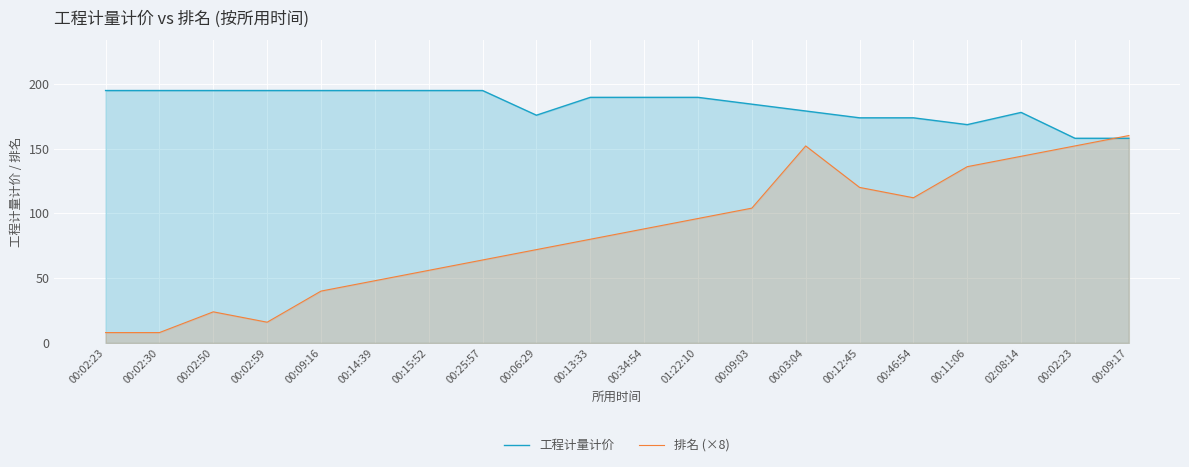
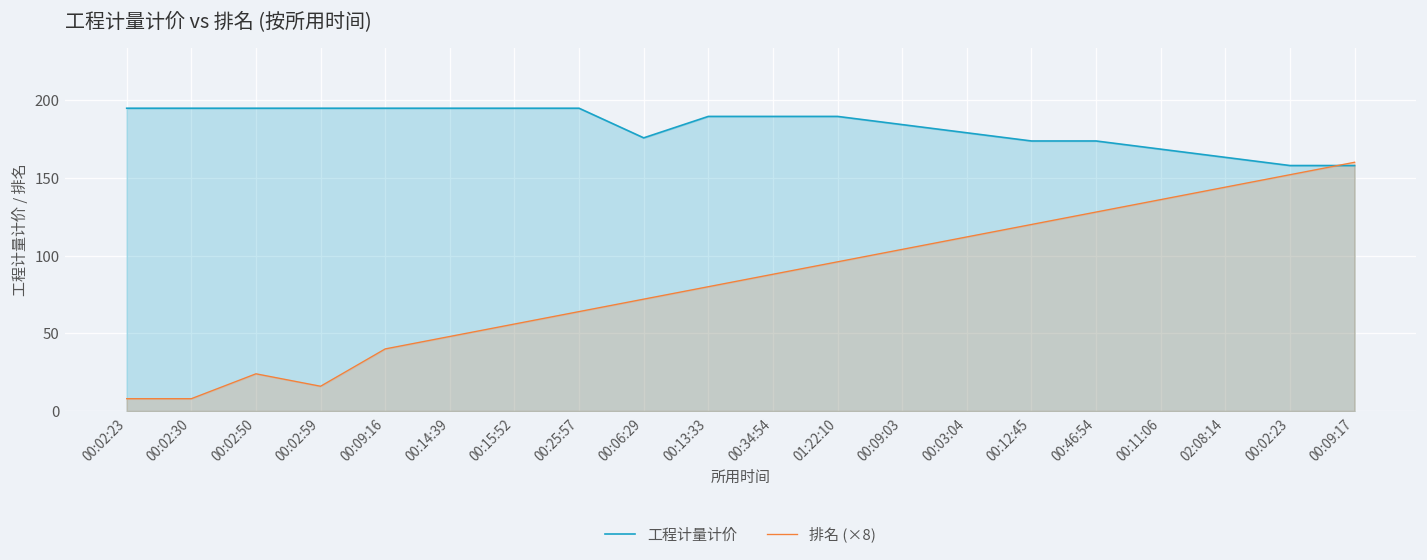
  {
    "工程计量计价": {
      "00:02:30": 195,
      "00:02:50": 195,
      "00:02:59": 195,
      "00:09:16": 195,
      "00:14:39": 195,
      "00:15:52": 195,
      "00:25:57": 195,
      "00:06:29": 176,
      "00:13:33": 189,
      "00:34:54": 189,
      "01:22:10": 189,
      "00:09:03": 184,
      "00:03:04": 179,
      "00:12:45": 174,
      "00:46:54": 174,
      "00:11:06": 168,
-     "02:08:14": 178,
+     "02:08:14": 163,
      "00:09:17": 158
    },
    "排名 (×8)": {
      "00:02:30": 8,
      "00:02:50": 24,
      "00:02:59": 16,
      "00:09:16": 40,
      "00:14:39": 48,
      "00:15:52": 56,
      "00:25:57": 64,
      "00:06:29": 72,
      "00:13:33": 80,
      "00:34:54": 88,
      "01:22:10": 96,
      "00:09:03": 104,
-     "00:03:04": 152,
+     "00:03:04": 112,
      "00:12:45": 120,
-     "00:46:54": 112,
+     "00:46:54": 128,
      "00:11:06": 136,
      "02:08:14": 144,
      "00:09:17": 160
    }
  }
